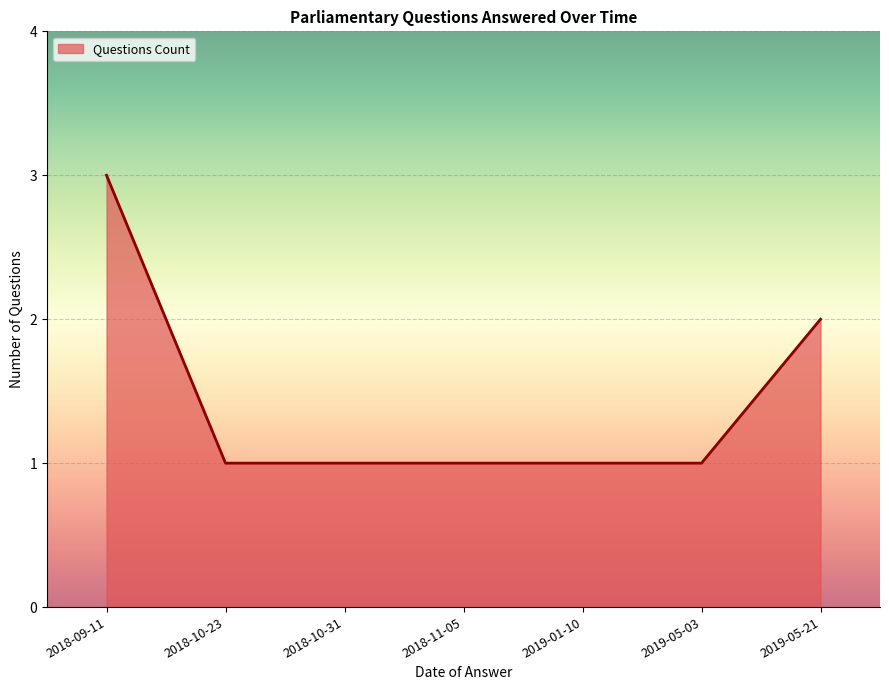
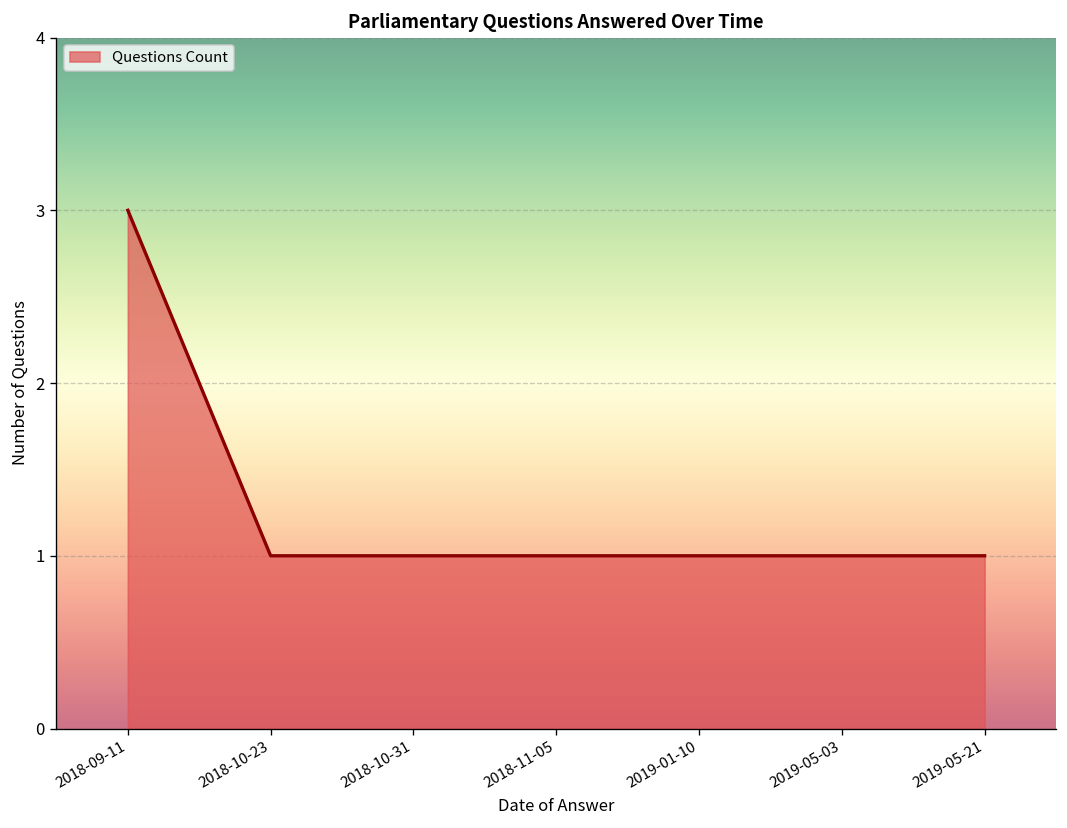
  {
    "2018-09-11": 3,
    "2018-10-23": 1,
    "2018-10-31": 1,
    "2018-11-05": 1,
    "2019-01-10": 1,
    "2019-05-03": 1,
-   "2019-05-21": 2
+   "2019-05-21": 1
  }
